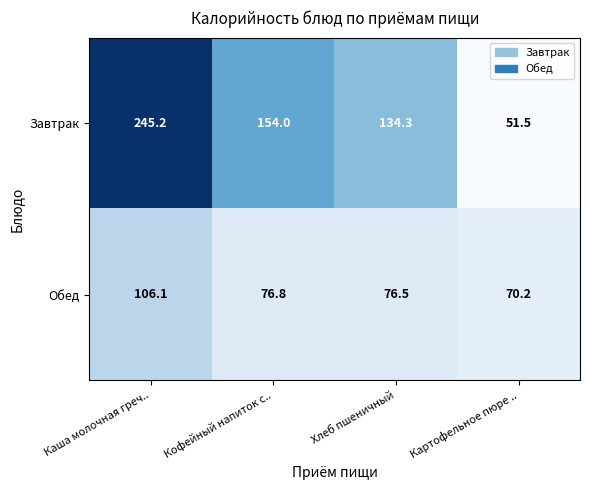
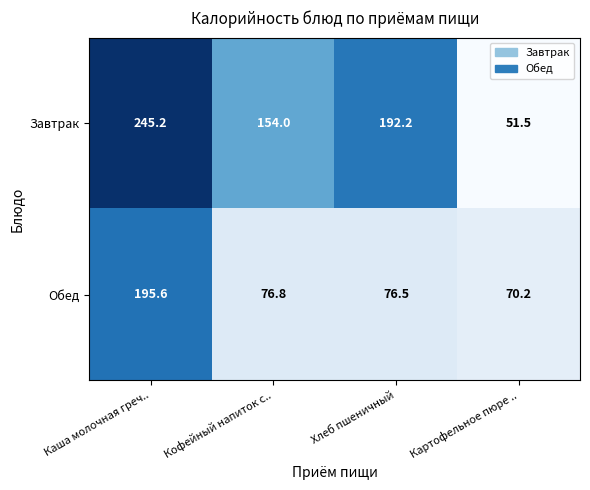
  {
    "Завтрак": {
      "Каша молочная греч..": 245.2,
      "Кофейный напиток с..": 154.0,
-     "Хлеб пшеничный": 134.3,
+     "Хлеб пшеничный": 192.2,
      "Картофельное пюре ..": 51.5
    },
    "Обед": {
-     "Каша молочная греч..": 106.1,
+     "Каша молочная греч..": 195.6,
      "Кофейный напиток с..": 76.8,
      "Хлеб пшеничный": 76.5,
      "Картофельное пюре ..": 70.2
    }
  }
